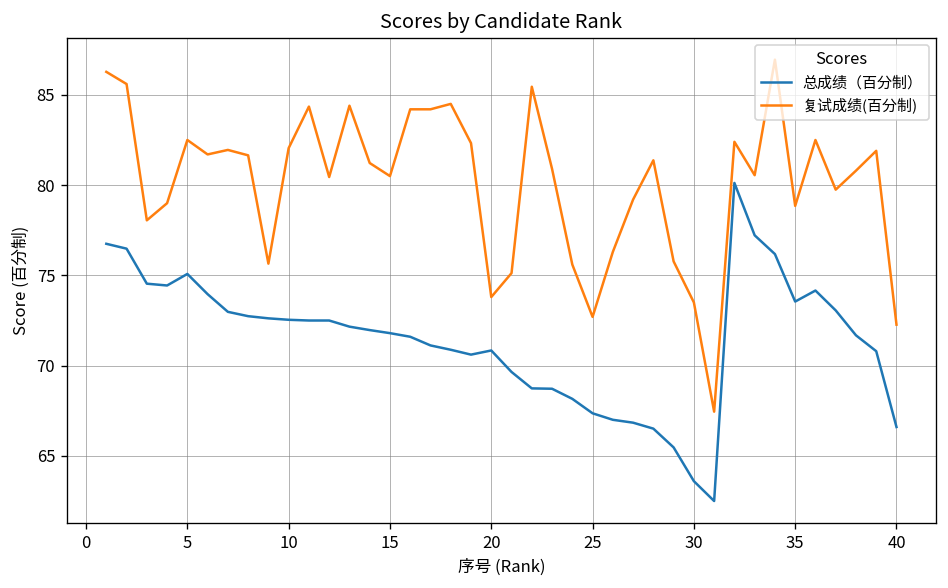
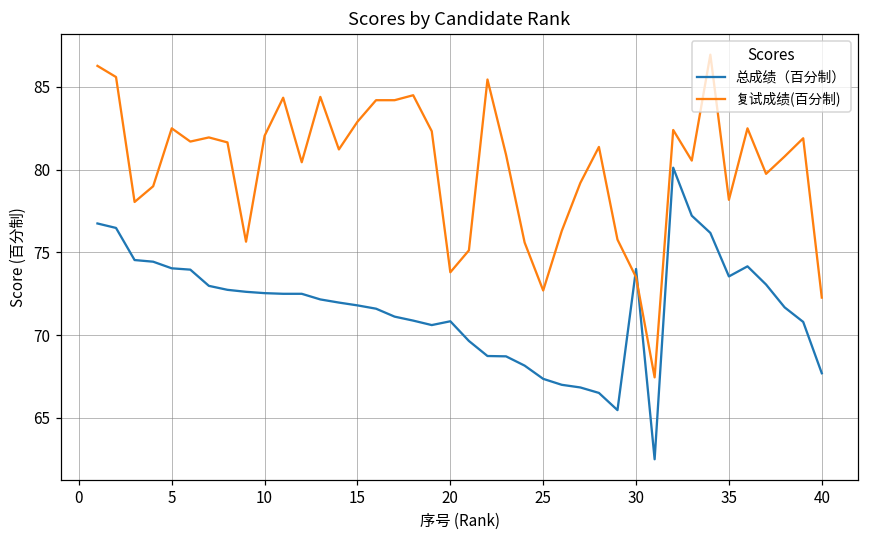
  {
    "总成绩（百分制）": {
-     "5": 75.1,
+     "5": 74.0,
      "10": 72.5,
      "15": 71.8,
      "20": 70.8,
      "25": 67.4,
-     "30": 63.6,
+     "30": 74.0,
      "35": 73.6,
-     "40": 66.6
+     "40": 67.7
    },
    "复试成绩(百分制)": {
      "5": 82.5,
      "10": 82.1,
-     "15": 80.5,
+     "15": 82.9,
      "20": 73.8,
      "25": 72.7,
      "30": 73.5,
-     "35": 78.9,
+     "35": 78.2,
      "40": 72.3
    }
  }
